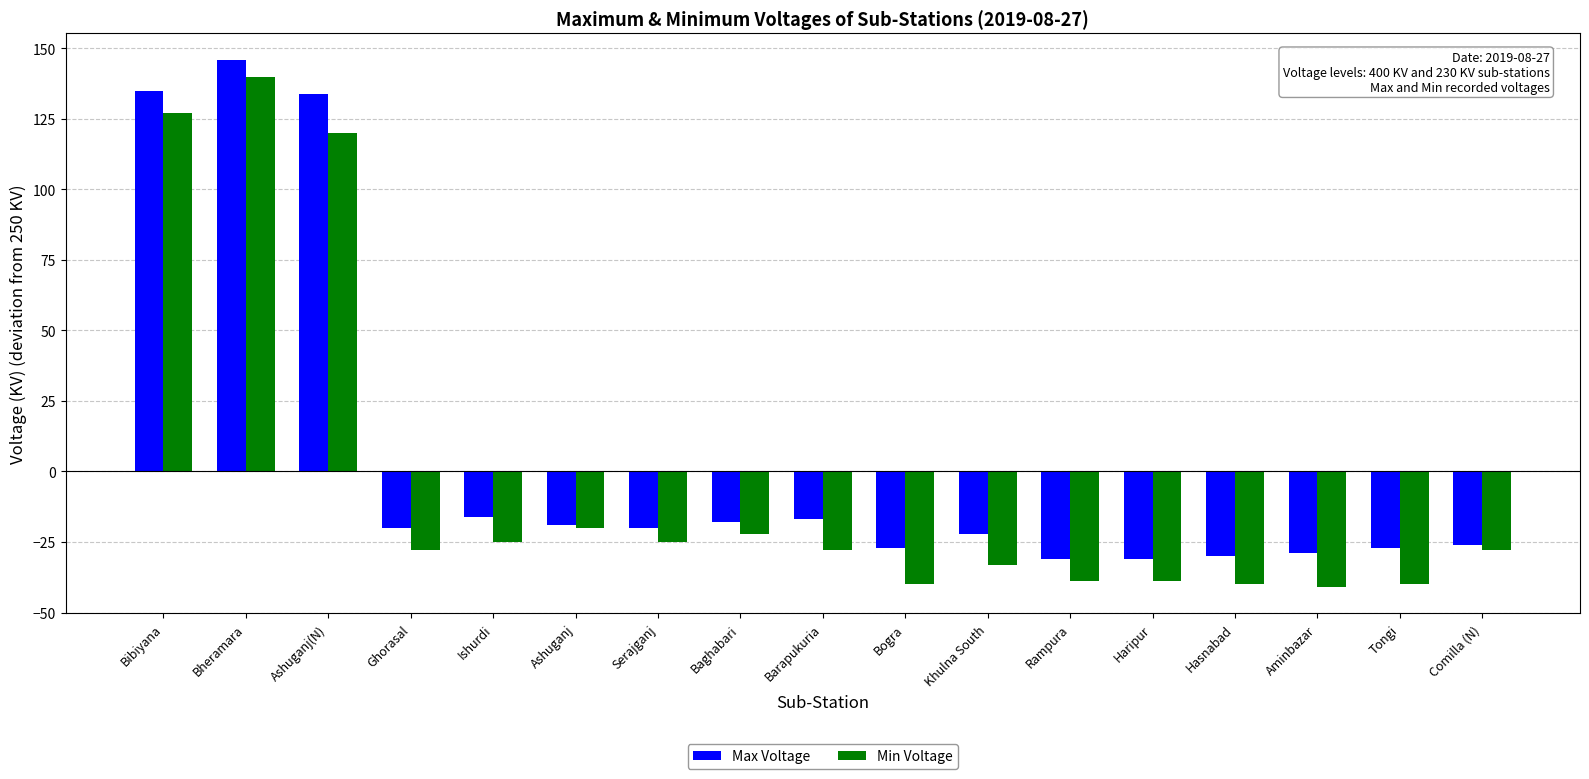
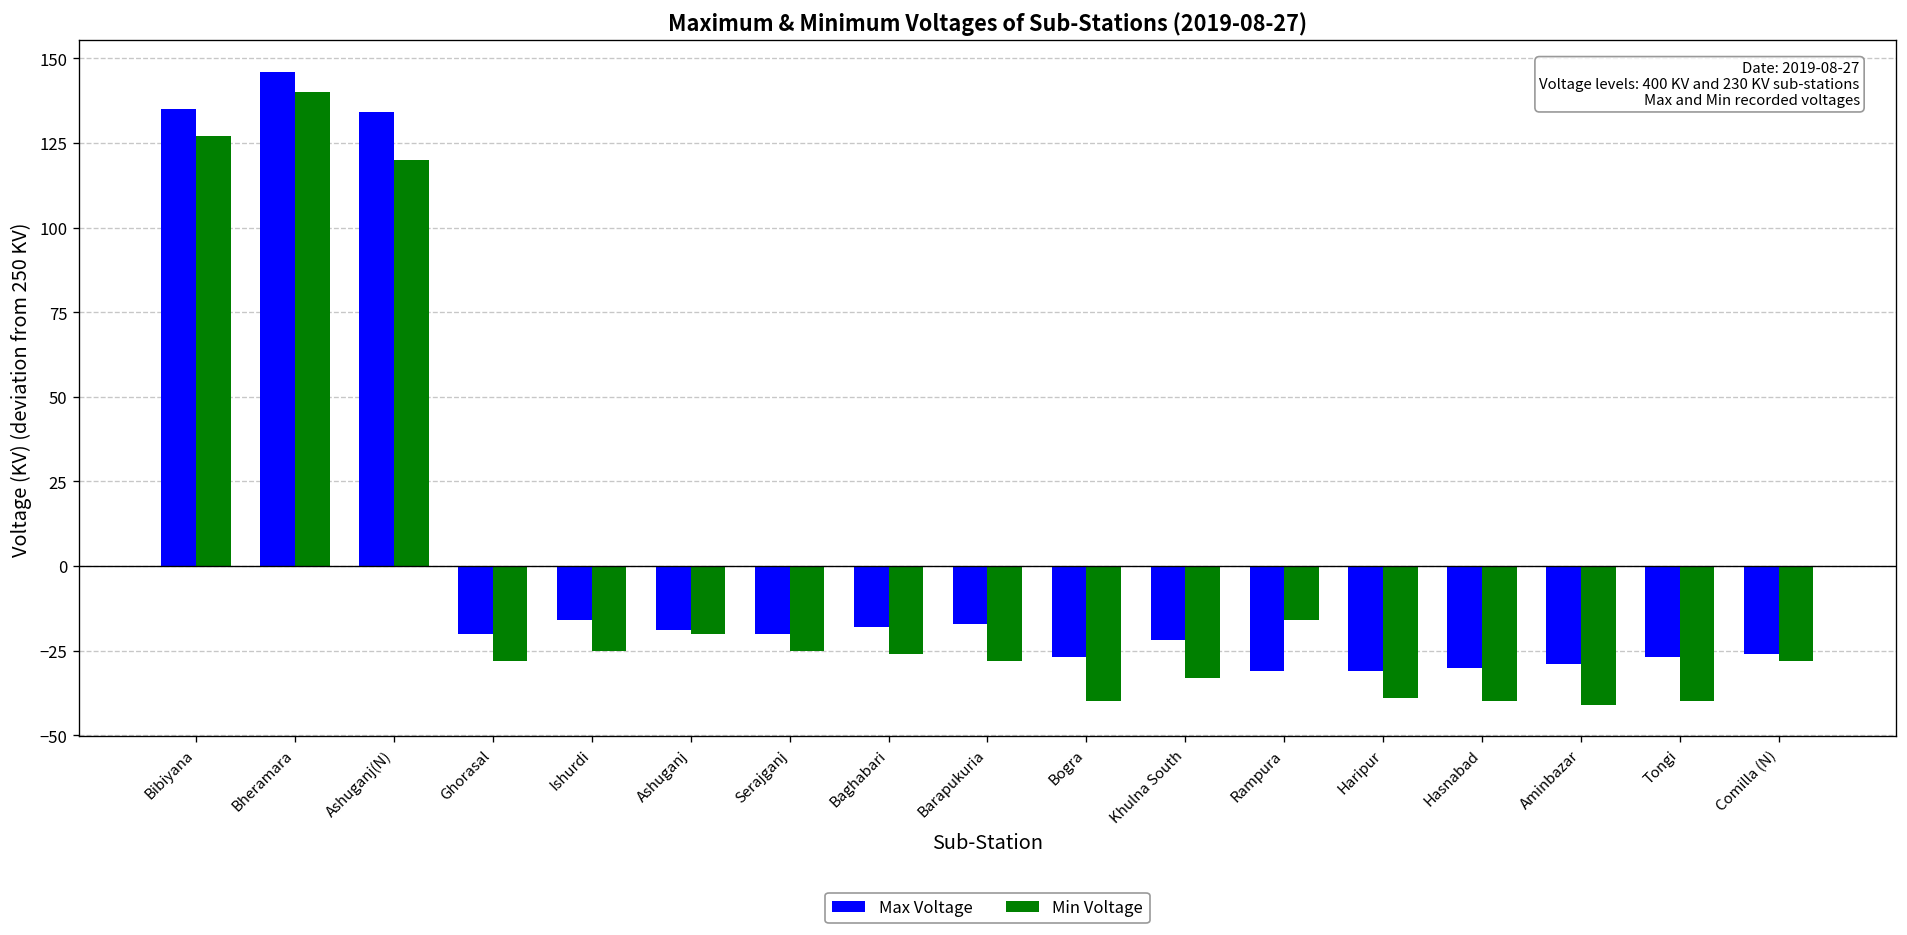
  {
    "Max Voltage": {
      "Bibiyana": 135,
      "Bheramara": 146,
      "Ashuganj(N)": 134,
      "Ghorasal": -20,
      "Ishurdi": -16,
      "Ashuganj": -19,
      "Serajganj": -20,
      "Baghabari": -18,
      "Barapukuria": -17,
      "Bogra": -27,
      "Khulna South": -22,
      "Rampura": -31,
      "Haripur": -31,
      "Hasnabad": -30,
      "Aminbazar": -29,
      "Tongi": -27,
      "Comilla (N)": -26
    },
    "Min Voltage": {
      "Bibiyana": 127,
      "Bheramara": 140,
      "Ashuganj(N)": 120,
      "Ghorasal": -28,
      "Ishurdi": -25,
      "Ashuganj": -20,
      "Serajganj": -25,
-     "Baghabari": -22,
+     "Baghabari": -26,
      "Barapukuria": -28,
      "Bogra": -40,
      "Khulna South": -33,
-     "Rampura": -39,
+     "Rampura": -16,
      "Haripur": -39,
      "Hasnabad": -40,
      "Aminbazar": -41,
      "Tongi": -40,
      "Comilla (N)": -28
    }
  }
